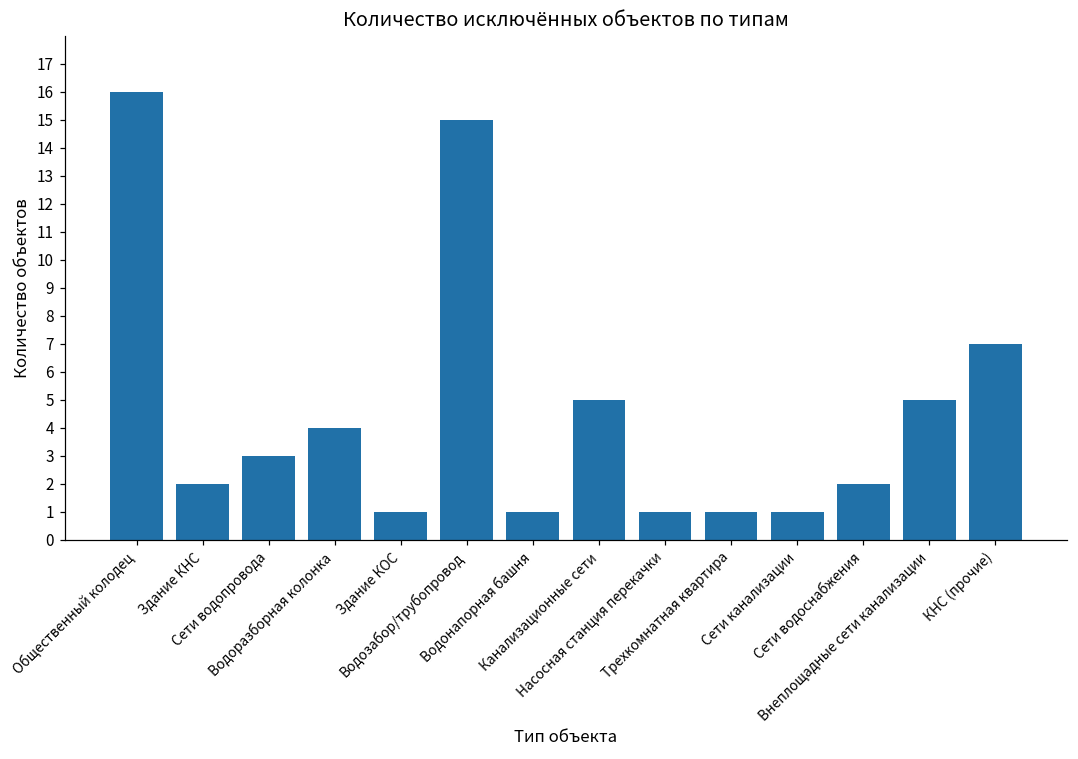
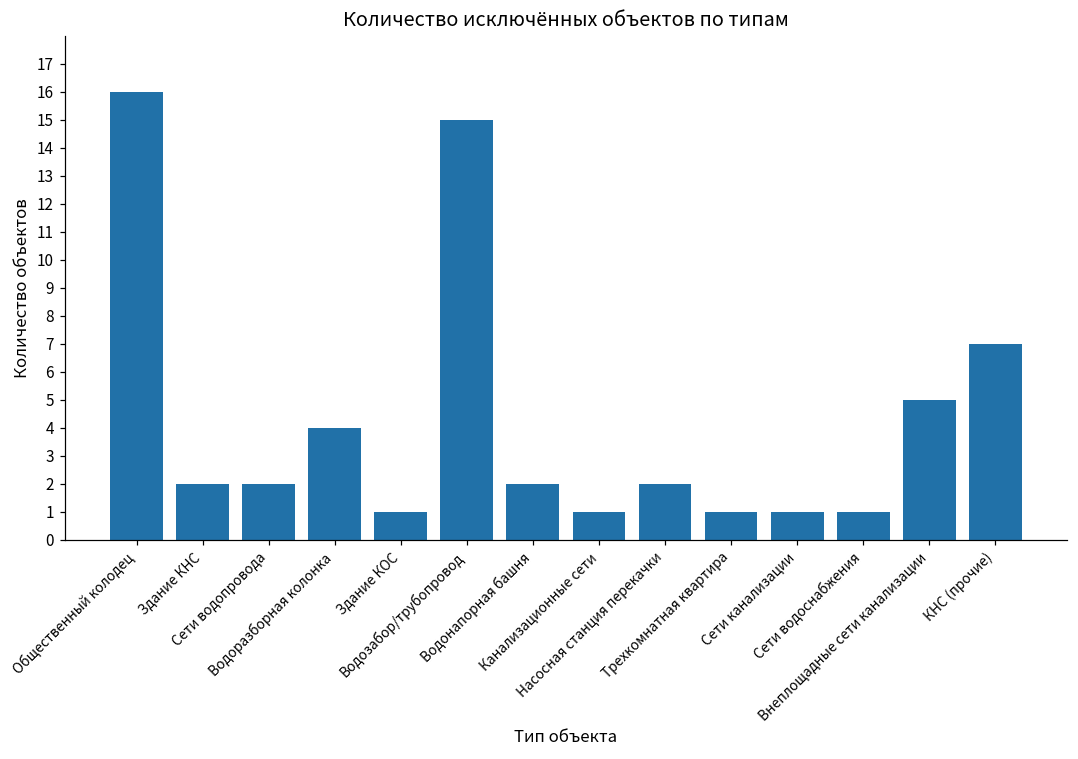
  {
    "Общественный колодец": 16,
    "Здание КНС": 2,
-   "Сети водопровода": 3,
+   "Сети водопровода": 2,
    "Водоразборная колонка": 4,
    "Здание КОС": 1,
    "Водозабор/трубопровод": 15,
-   "Водонапорная башня": 1,
-   "Канализационные сети": 5,
-   "Насосная станция перекачки": 1,
+   "Водонапорная башня": 2,
+   "Канализационные сети": 1,
+   "Насосная станция перекачки": 2,
    "Трехкомнатная квартира": 1,
    "Сети канализации": 1,
-   "Сети водоснабжения": 2,
+   "Сети водоснабжения": 1,
    "Внеплощадные сети канализации": 5,
    "КНС (прочие)": 7
  }
